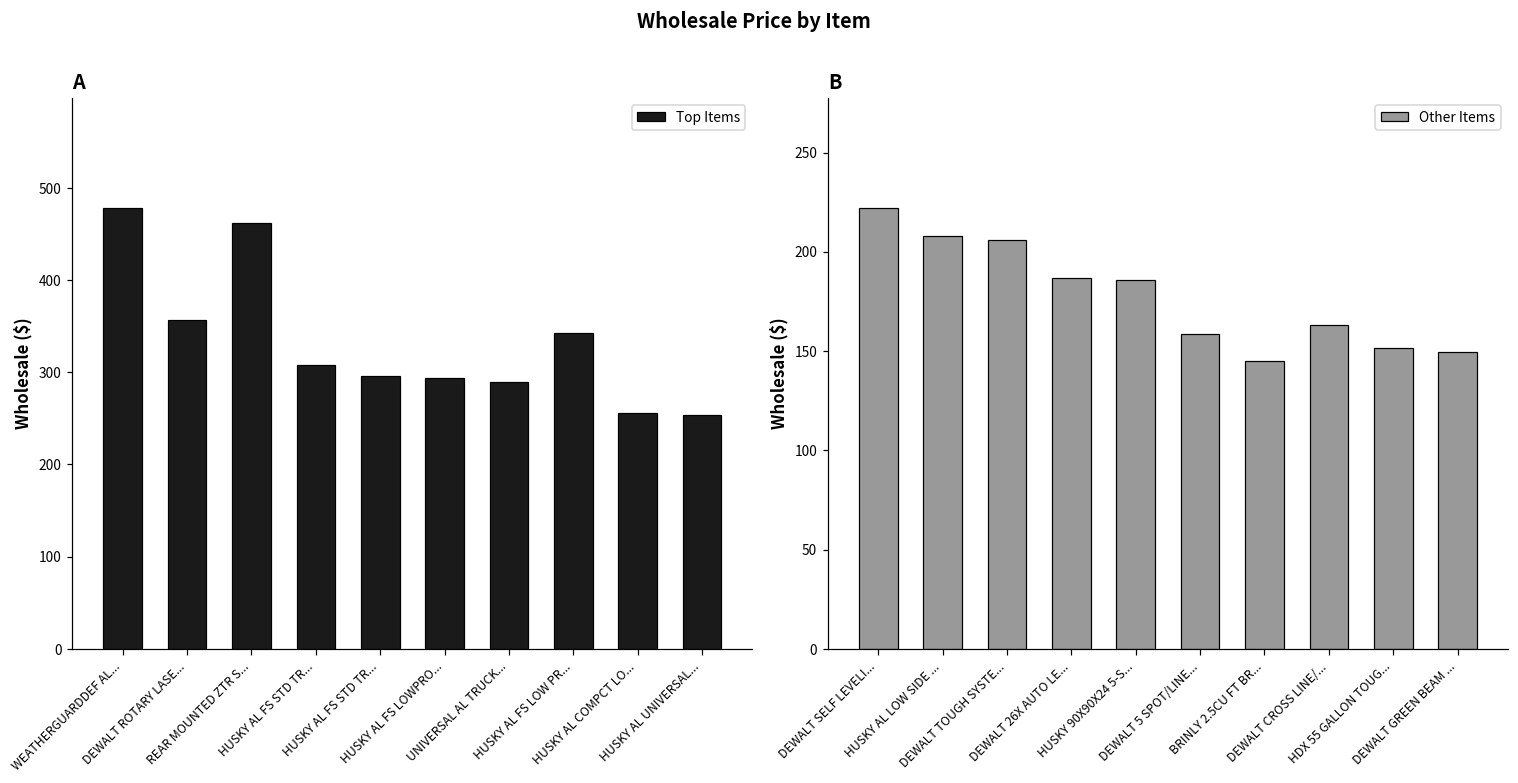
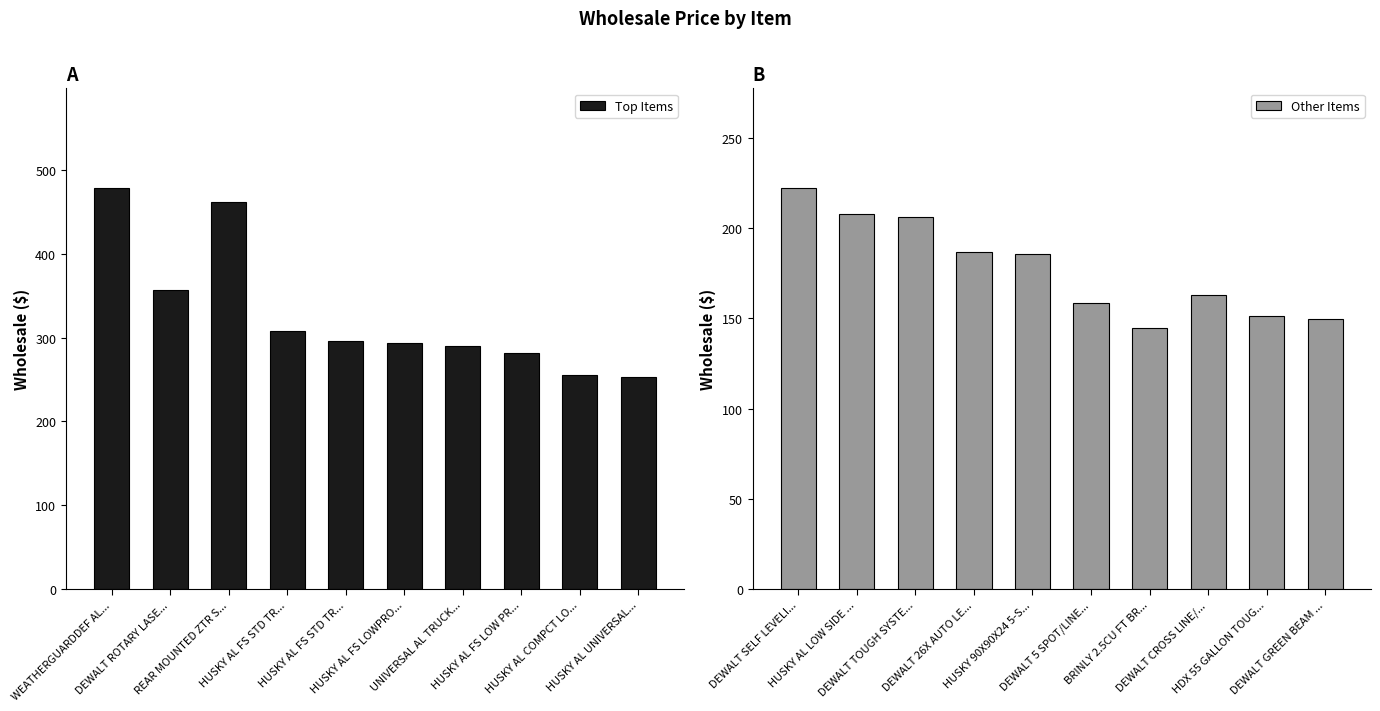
  {
    "A": {
      "WEATHERGUARDDEF AL...": 480,
      "DEWALT ROTARY LASE...": 360,
      "REAR MOUNTED ZTR S...": 460,
      "HUSKY AL FS LOWPRO...": 290,
      "UNIVERSAL AL TRUCK...": 290,
-     "HUSKY AL FS LOW PR...": 340,
+     "HUSKY AL FS LOW PR...": 280,
      "HUSKY AL COMPCT LO...": 260,
      "HUSKY AL UNIVERSAL...": 250
    },
    "B": {
      "DEWALT SELF LEVELI...": 222,
      "HUSKY AL LOW SIDE ...": 208,
      "DEWALT TOUGH SYSTE...": 206,
      "DEWALT 26X AUTO LE...": 187,
      "HUSKY 90X90X24 5-S...": 186,
      "DEWALT 5 SPOT/LINE...": 159,
      "BRINLY 2.5CU FT BR...": 145,
      "DEWALT CROSS LINE/...": 163,
      "HDX 55 GALLON TOUG...": 152,
      "DEWALT GREEN BEAM ...": 150
    }
  }
